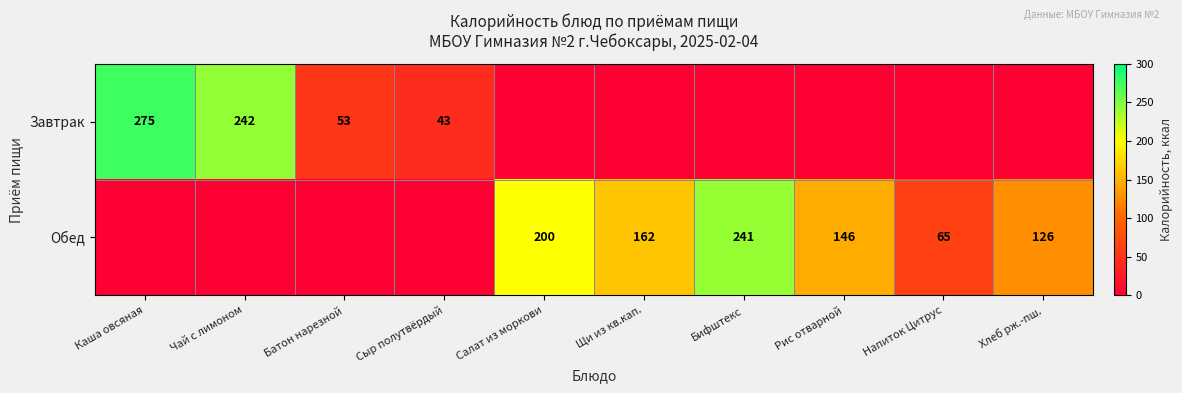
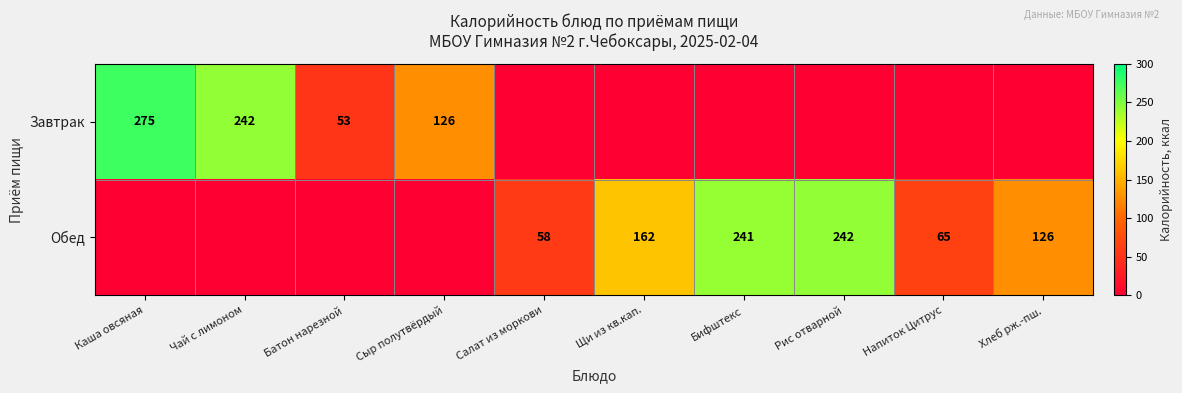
  {
    "Завтрак": {
      "Каша овсяная": 275,
      "Чай с лимоном": 242,
      "Батон нарезной": 53,
-     "Сыр полутвёрдый": 43
+     "Сыр полутвёрдый": 126
    },
    "Обед": {
-     "Салат из моркови": 200,
+     "Салат из моркови": 58,
      "Щи из кв.кап.": 162,
      "Бифштекс": 241,
-     "Рис отварной": 146,
+     "Рис отварной": 242,
      "Напиток Цитрус": 65,
      "Хлеб рж.-пш.": 126
    }
  }
